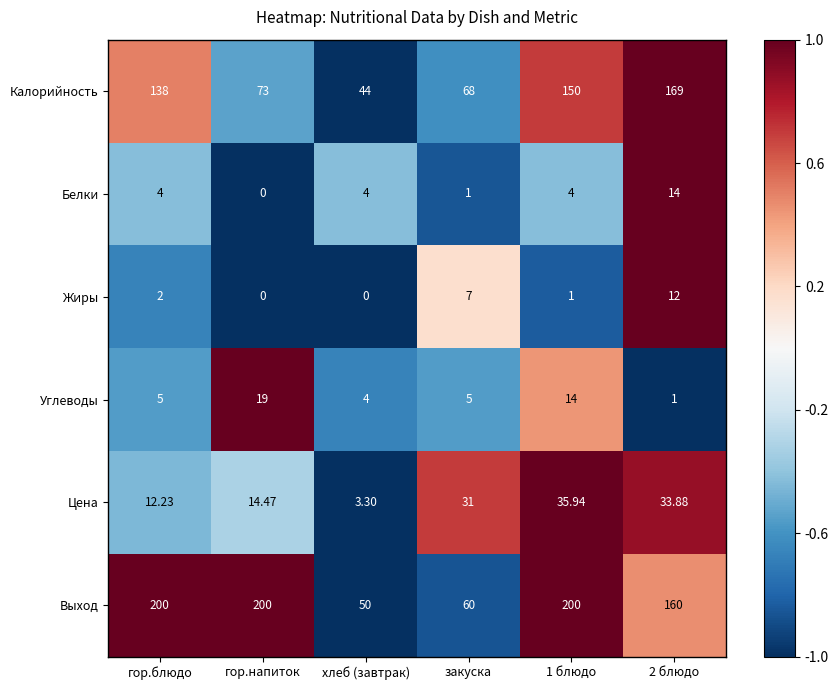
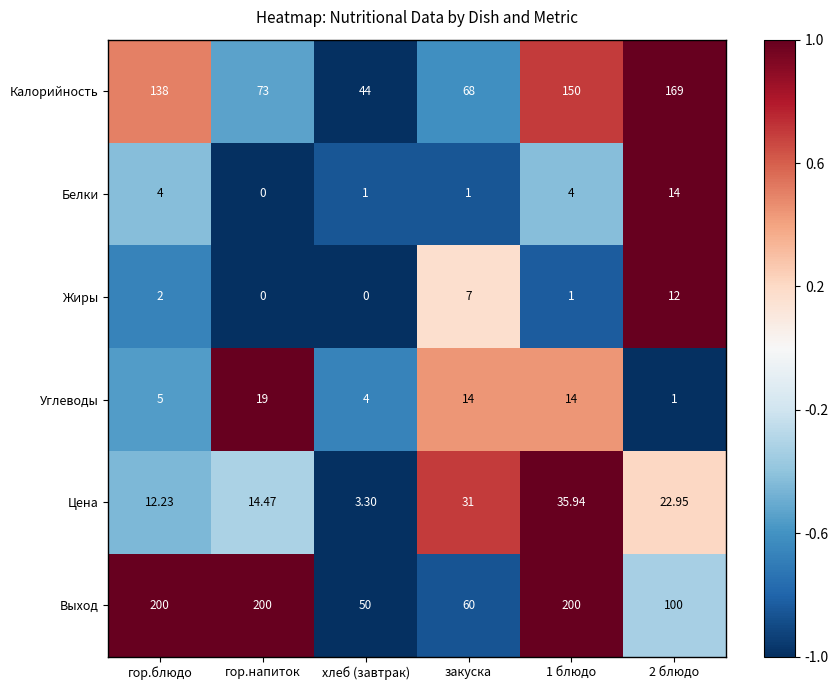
  {
    "Калорийность": {
      "гор.блюдо": 138,
      "гор.напиток": 73,
      "хлеб (завтрак)": 44,
      "закуска": 68,
      "1 блюдо": 150,
      "2 блюдо": 169
    },
    "Белки": {
      "гор.блюдо": 4,
      "гор.напиток": 0,
-     "хлеб (завтрак)": 4,
+     "хлеб (завтрак)": 1,
      "закуска": 1,
      "1 блюдо": 4,
      "2 блюдо": 14
    },
    "Жиры": {
      "гор.блюдо": 2,
      "гор.напиток": 0,
      "хлеб (завтрак)": 0,
      "закуска": 7,
      "1 блюдо": 1,
      "2 блюдо": 12
    },
    "Углеводы": {
      "гор.блюдо": 5,
      "гор.напиток": 19,
      "хлеб (завтрак)": 4,
-     "закуска": 5,
+     "закуска": 14,
      "1 блюдо": 14,
      "2 блюдо": 1
    },
    "Цена": {
      "гор.блюдо": 12.23,
      "гор.напиток": 14.47,
      "хлеб (завтрак)": 3.30,
      "закуска": 31,
      "1 блюдо": 35.94,
-     "2 блюдо": 33.88
+     "2 блюдо": 22.95
    },
    "Выход": {
      "гор.блюдо": 200,
      "гор.напиток": 200,
      "хлеб (завтрак)": 50,
      "закуска": 60,
      "1 блюдо": 200,
-     "2 блюдо": 160
+     "2 блюдо": 100
    }
  }
